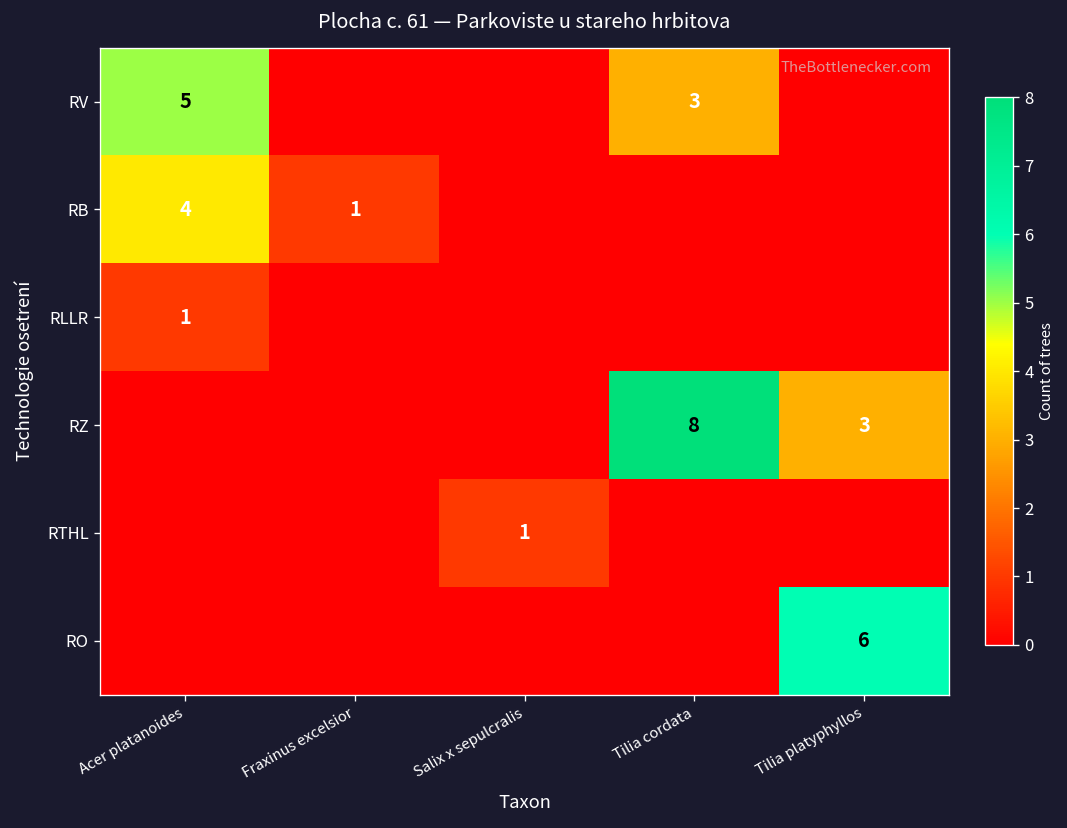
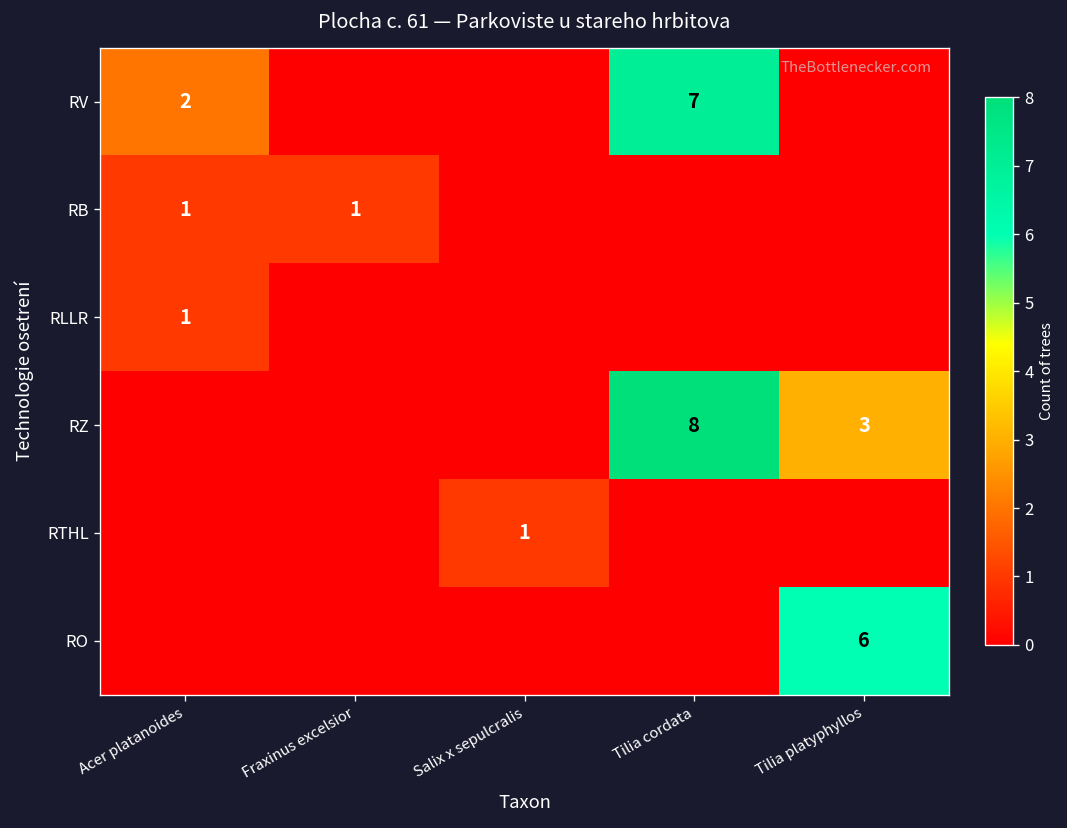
  {
    "RV": {
-     "Acer platanoides": 5,
-     "Tilia cordata": 3
+     "Acer platanoides": 2,
+     "Tilia cordata": 7
    },
    "RB": {
-     "Acer platanoides": 4,
+     "Acer platanoides": 1,
      "Fraxinus excelsior": 1
    },
    "RLLR": {
      "Acer platanoides": 1
    },
    "RZ": {
      "Tilia cordata": 8,
      "Tilia platyphyllos": 3
    },
    "RTHL": {
      "Salix x sepulcralis": 1
    },
    "RO": {
      "Tilia platyphyllos": 6
    }
  }
